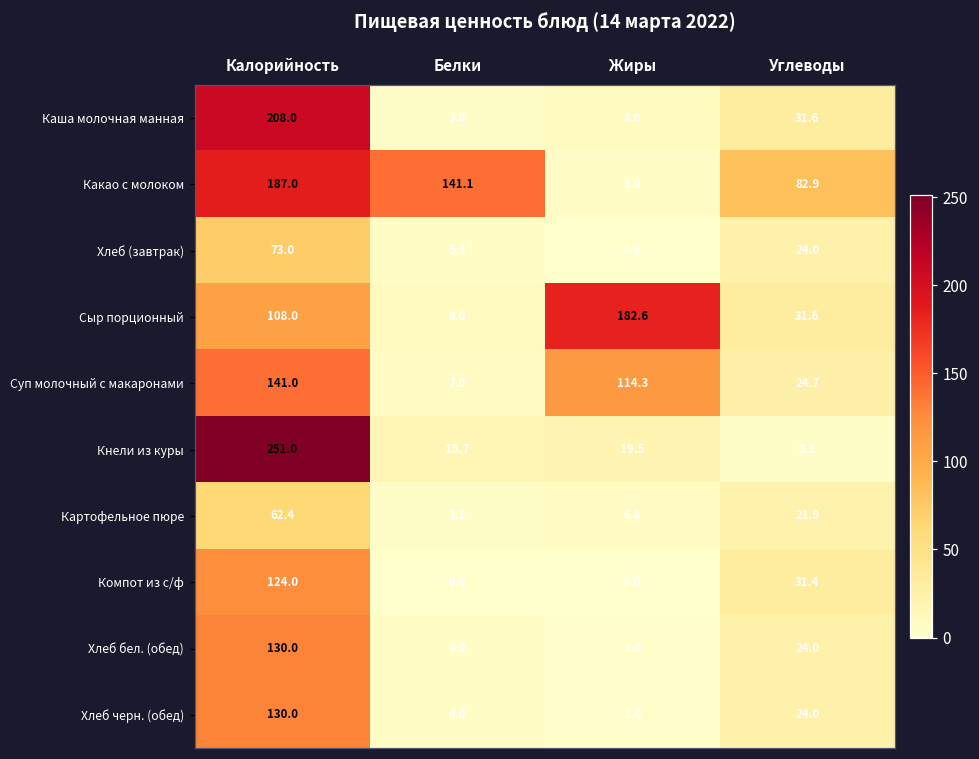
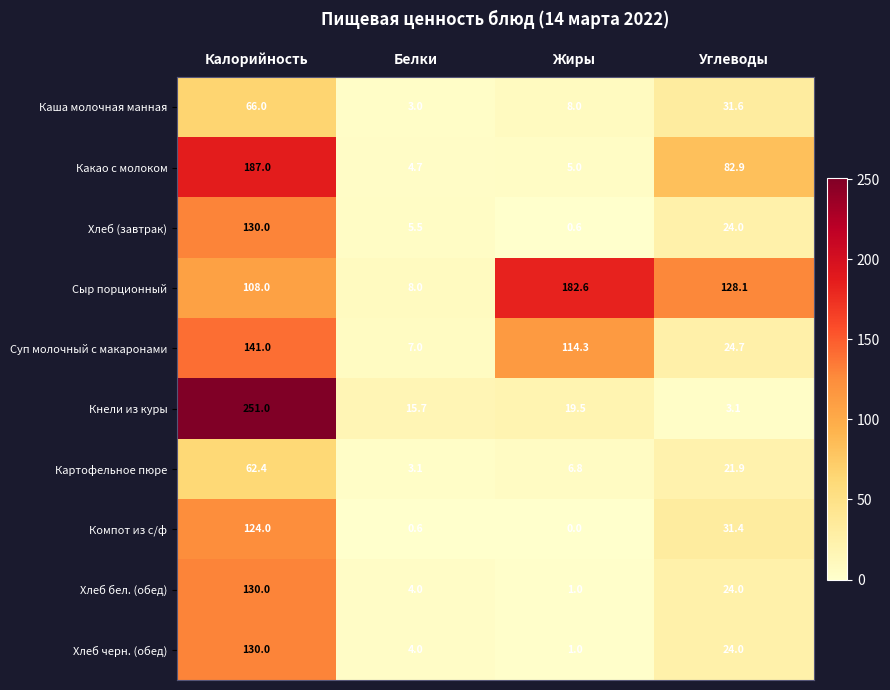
  {
    "Каша молочная манная": {
-     "Калорийность": 208.0,
+     "Калорийность": 66.0,
      "Белки": 3.0,
      "Жиры": 8.0,
      "Углеводы": 31.6
    },
    "Какао с молоком": {
      "Калорийность": 187.0,
-     "Белки": 141.1,
+     "Белки": 4.7,
      "Жиры": 5.0,
      "Углеводы": 82.9
    },
    "Хлеб (завтрак)": {
-     "Калорийность": 73.0,
+     "Калорийность": 130.0,
      "Белки": 5.5,
      "Жиры": 0.6,
      "Углеводы": 24.0
    },
    "Сыр порционный": {
      "Калорийность": 108.0,
      "Белки": 8.0,
      "Жиры": 182.6,
-     "Углеводы": 31.6
+     "Углеводы": 128.1
    },
    "Суп молочный с макаронами": {
      "Калорийность": 141.0,
      "Белки": 7.0,
      "Жиры": 114.3,
      "Углеводы": 24.7
    },
    "Кнели из куры": {
      "Калорийность": 251.0,
      "Белки": 15.7,
      "Жиры": 19.5,
      "Углеводы": 3.1
    },
    "Картофельное пюре": {
      "Калорийность": 62.4,
      "Белки": 3.1,
      "Жиры": 6.8,
      "Углеводы": 21.9
    },
    "Компот из с/ф": {
      "Калорийность": 124.0,
      "Белки": 0.6,
      "Жиры": 0.0,
      "Углеводы": 31.4
    },
    "Хлеб бел. (обед)": {
      "Калорийность": 130.0,
      "Белки": 4.0,
      "Жиры": 1.0,
      "Углеводы": 24.0
    },
    "Хлеб черн. (обед)": {
      "Калорийность": 130.0,
      "Белки": 4.0,
      "Жиры": 1.0,
      "Углеводы": 24.0
    }
  }
